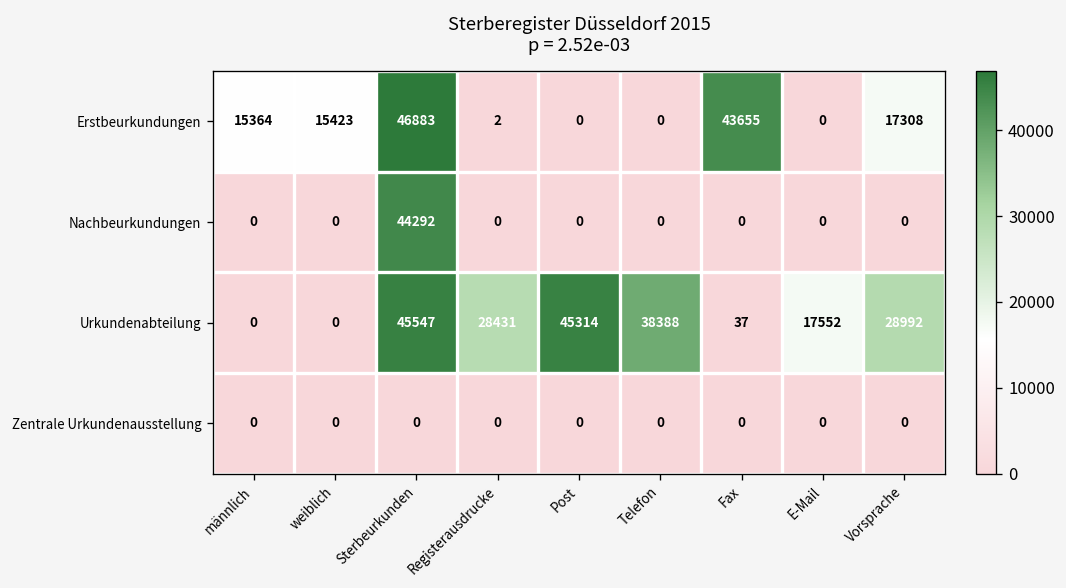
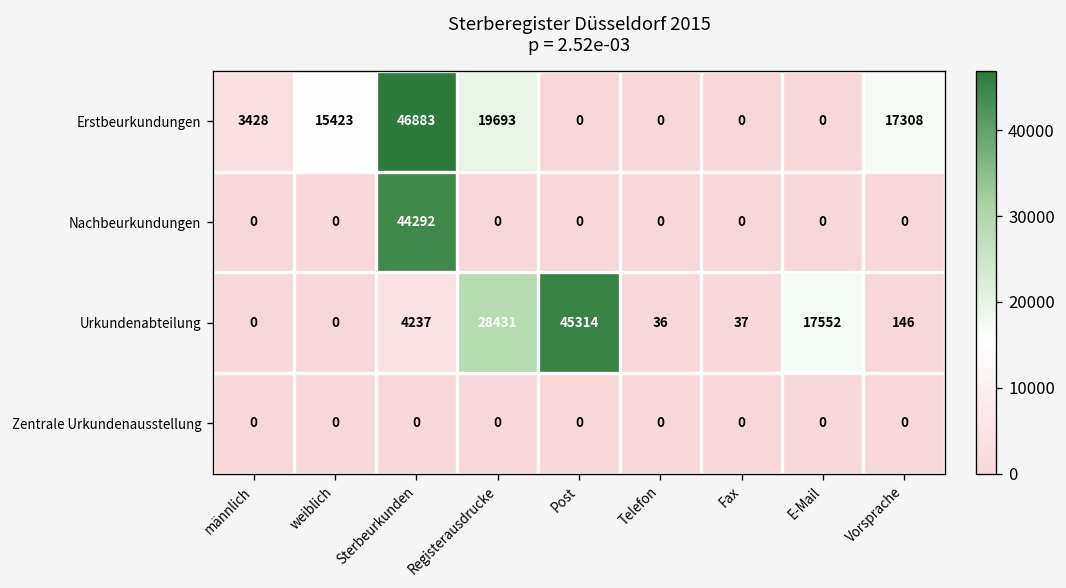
  {
    "Erstbeurkundungen": {
-     "männlich": 15364,
+     "männlich": 3428,
      "weiblich": 15423,
      "Sterbeurkunden": 46883,
-     "Registerausdrucke": 2,
+     "Registerausdrucke": 19693,
      "Post": 0,
      "Telefon": 0,
-     "Fax": 43655,
+     "Fax": 0,
      "E-Mail": 0,
      "Vorsprache": 17308
    },
    "Nachbeurkundungen": {
      "männlich": 0,
      "weiblich": 0,
      "Sterbeurkunden": 44292,
      "Registerausdrucke": 0,
      "Post": 0,
      "Telefon": 0,
      "Fax": 0,
      "E-Mail": 0,
      "Vorsprache": 0
    },
    "Urkundenabteilung": {
      "männlich": 0,
      "weiblich": 0,
-     "Sterbeurkunden": 45547,
+     "Sterbeurkunden": 4237,
      "Registerausdrucke": 28431,
      "Post": 45314,
-     "Telefon": 38388,
+     "Telefon": 36,
      "Fax": 37,
      "E-Mail": 17552,
-     "Vorsprache": 28992
+     "Vorsprache": 146
    },
    "Zentrale Urkundenausstellung": {
      "männlich": 0,
      "weiblich": 0,
      "Sterbeurkunden": 0,
      "Registerausdrucke": 0,
      "Post": 0,
      "Telefon": 0,
      "Fax": 0,
      "E-Mail": 0,
      "Vorsprache": 0
    }
  }
